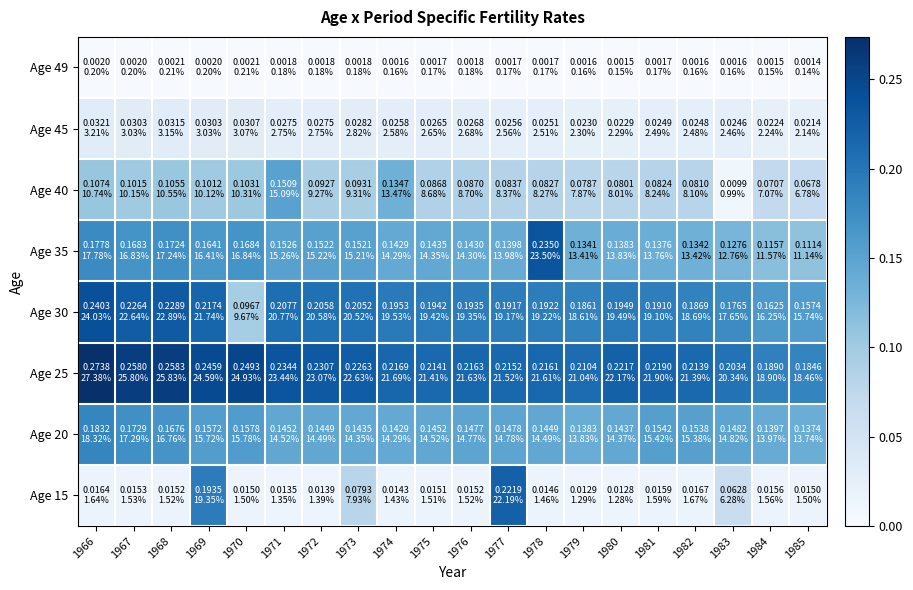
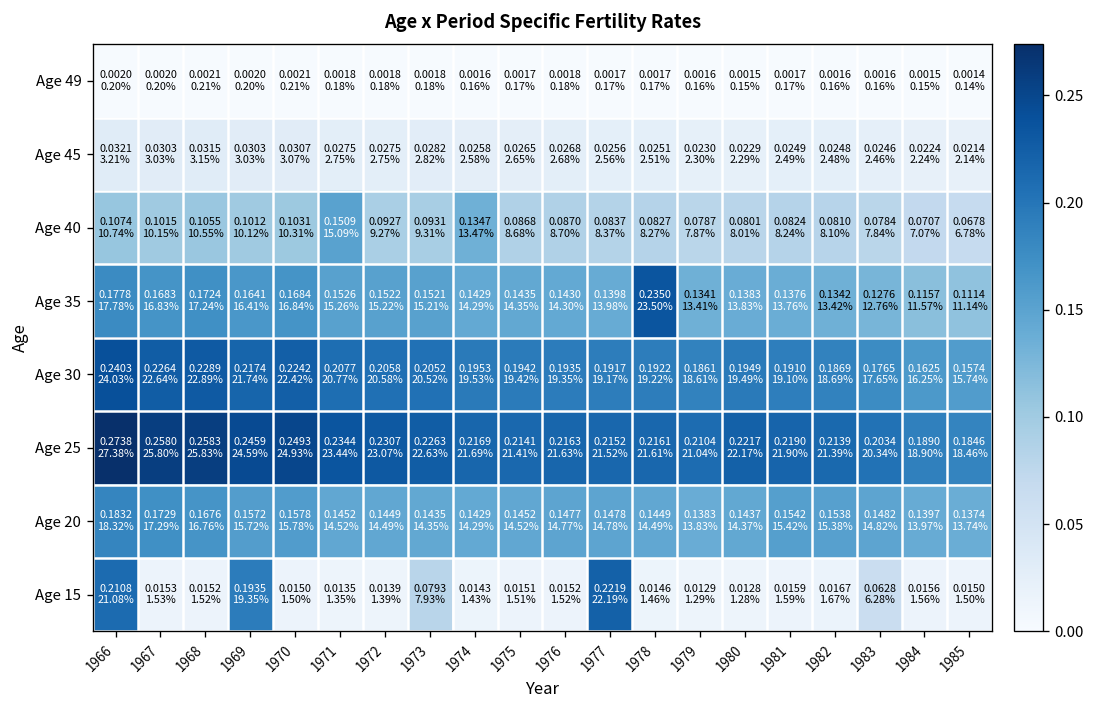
  {
    "Age 40": {
-     "1983": "0.0099 0.99%"
+     "1983": "0.0784 7.84%"
    },
    "Age 30": {
-     "1970": "0.0967 9.67%"
+     "1970": "0.2242 22.42%"
    },
    "Age 15": {
-     "1966": "0.0164 1.64%"
+     "1966": "0.2108 21.08%"
    }
  }
